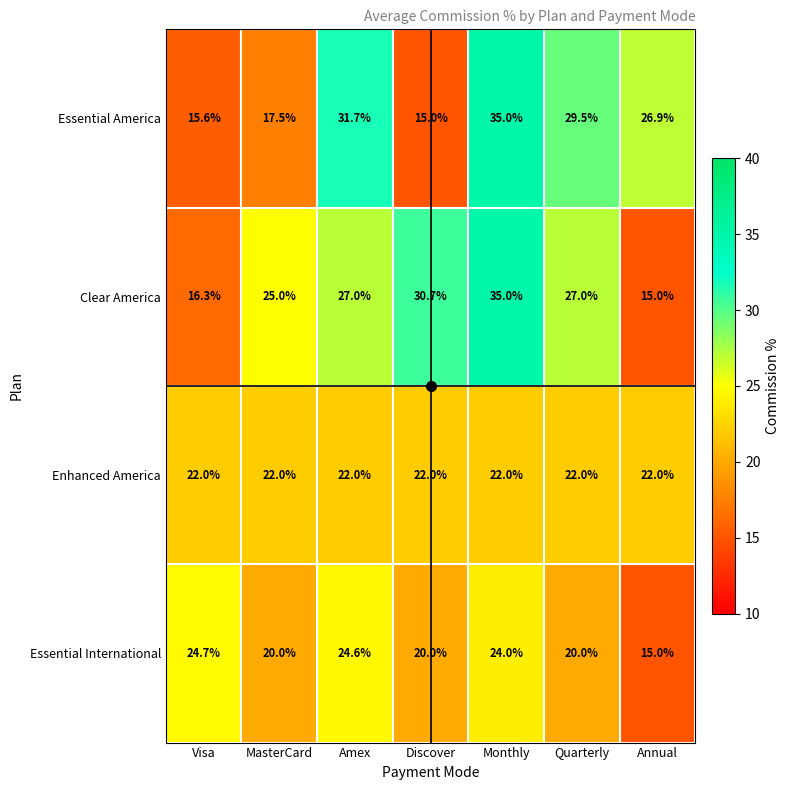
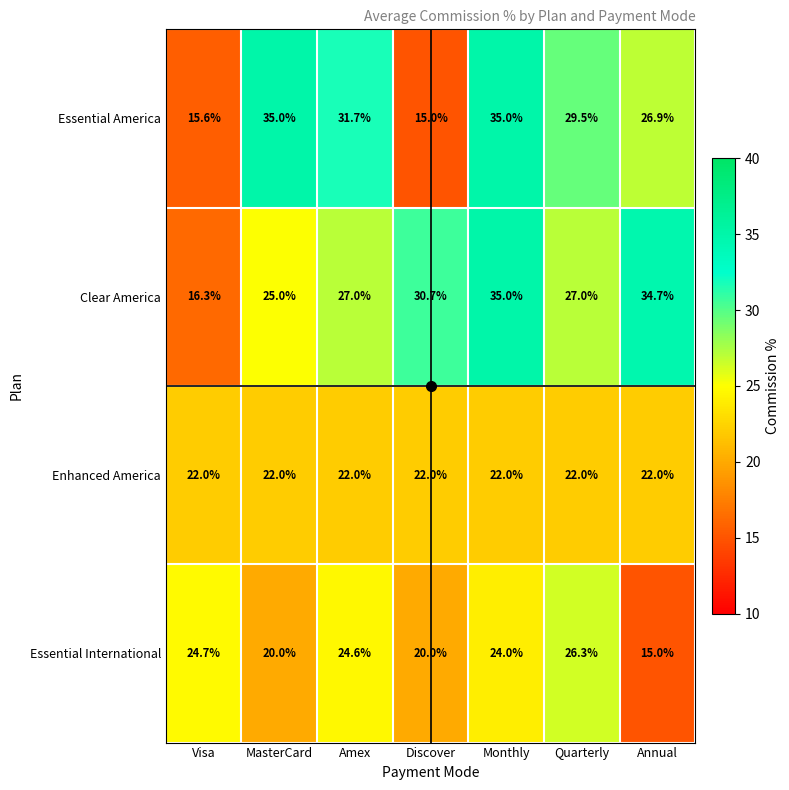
  {
    "Essential America": {
      "Visa": "15.6%",
-     "MasterCard": "17.5%",
+     "MasterCard": "35.0%",
      "Amex": "31.7%",
      "Discover": "15.0%",
      "Monthly": "35.0%",
      "Quarterly": "29.5%",
      "Annual": "26.9%"
    },
    "Clear America": {
      "Visa": "16.3%",
      "MasterCard": "25.0%",
      "Amex": "27.0%",
      "Discover": "30.7%",
      "Monthly": "35.0%",
      "Quarterly": "27.0%",
-     "Annual": "15.0%"
+     "Annual": "34.7%"
    },
    "Enhanced America": {
      "Visa": "22.0%",
      "MasterCard": "22.0%",
      "Amex": "22.0%",
      "Discover": "22.0%",
      "Monthly": "22.0%",
      "Quarterly": "22.0%",
      "Annual": "22.0%"
    },
    "Essential International": {
      "Visa": "24.7%",
      "MasterCard": "20.0%",
      "Amex": "24.6%",
      "Discover": "20.0%",
      "Monthly": "24.0%",
-     "Quarterly": "20.0%",
+     "Quarterly": "26.3%",
      "Annual": "15.0%"
    }
  }
